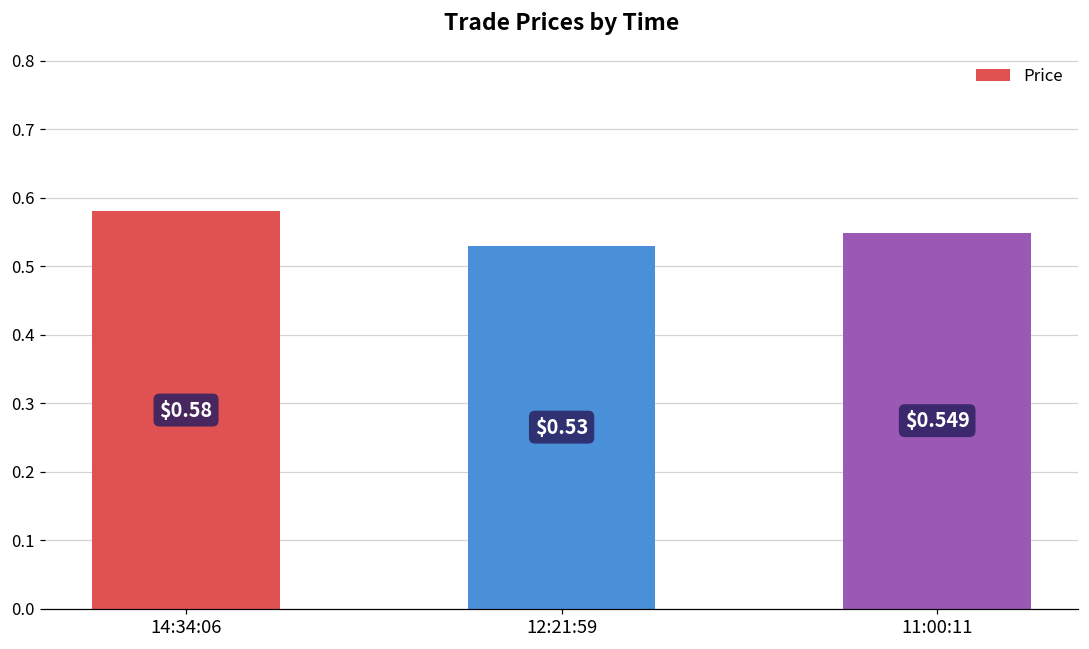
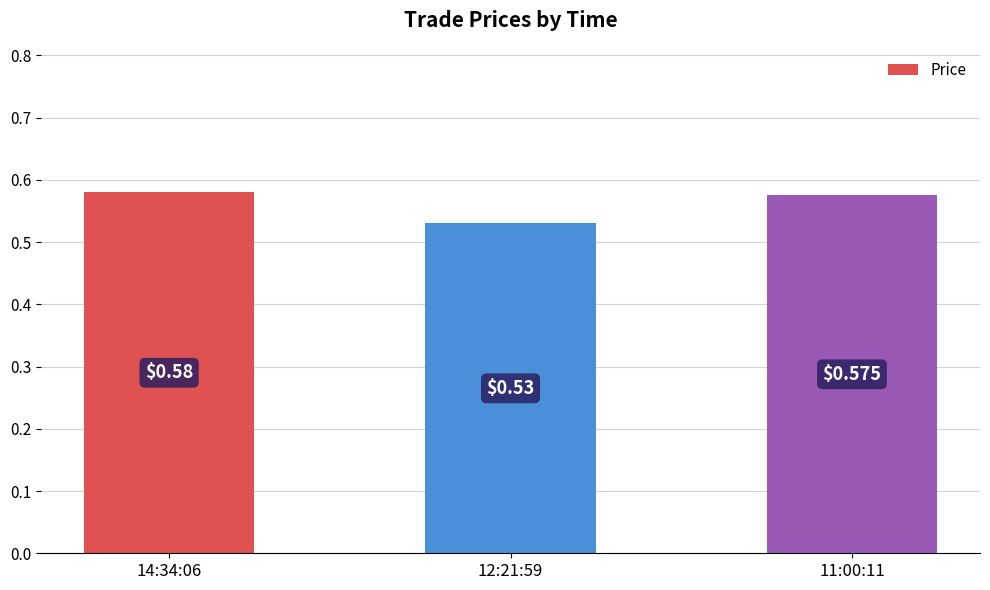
  {
-   "11:00:11": "$0.549"
+   "11:00:11": "$0.575"
  }
